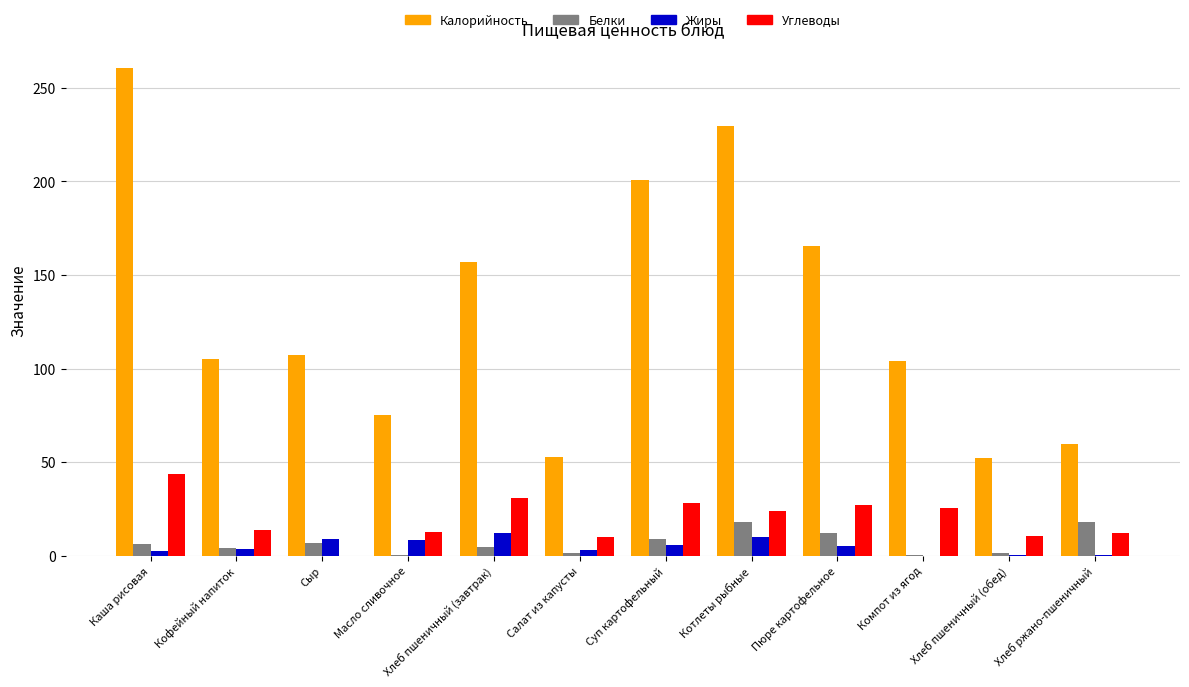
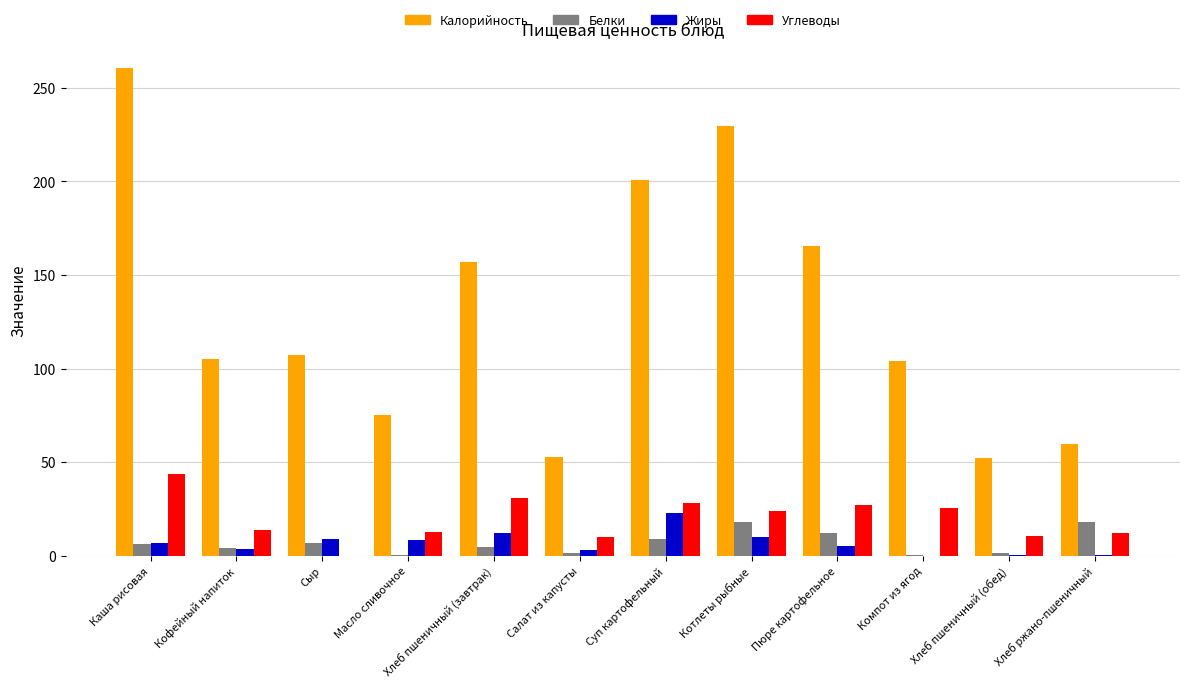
  {
    "Калорийность": {
      "Каша рисовая": 261,
      "Кофейный напиток": 105,
      "Сыр": 108,
      "Масло сливочное": 75,
      "Хлеб пшеничный (завтрак)": 157,
      "Салат из капусты": 53,
      "Суп картофельный": 201,
      "Котлеты рыбные": 230,
      "Пюре картофельное": 166,
      "Компот из ягод": 104,
      "Хлеб пшеничный (обед)": 52,
      "Хлеб ржано-пшеничный": 59
    },
    "Белки": {
      "Каша рисовая": 6,
      "Кофейный напиток": 4,
      "Сыр": 7,
      "Хлеб пшеничный (завтрак)": 5,
      "Суп картофельный": 9,
      "Котлеты рыбные": 18,
      "Пюре картофельное": 12,
      "Хлеб пшеничный (обед)": 2,
      "Хлеб ржано-пшеничный": 18
    },
    "Жиры": {
-     "Каша рисовая": 3,
+     "Каша рисовая": 7,
      "Кофейный напиток": 4,
      "Сыр": 9,
      "Масло сливочное": 8,
      "Хлеб пшеничный (завтрак)": 12,
      "Салат из капусты": 3,
-     "Суп картофельный": 6,
+     "Суп картофельный": 23,
      "Котлеты рыбные": 10,
      "Пюре картофельное": 5
    },
    "Углеводы": {
      "Каша рисовая": 43,
      "Кофейный напиток": 14,
      "Сыр": 0,
      "Масло сливочное": 13,
      "Хлеб пшеничный (завтрак)": 31,
      "Салат из капусты": 10,
      "Суп картофельный": 28,
      "Котлеты рыбные": 24,
      "Пюре картофельное": 27,
      "Компот из ягод": 26,
      "Хлеб пшеничный (обед)": 10,
      "Хлеб ржано-пшеничный": 12
    }
  }
